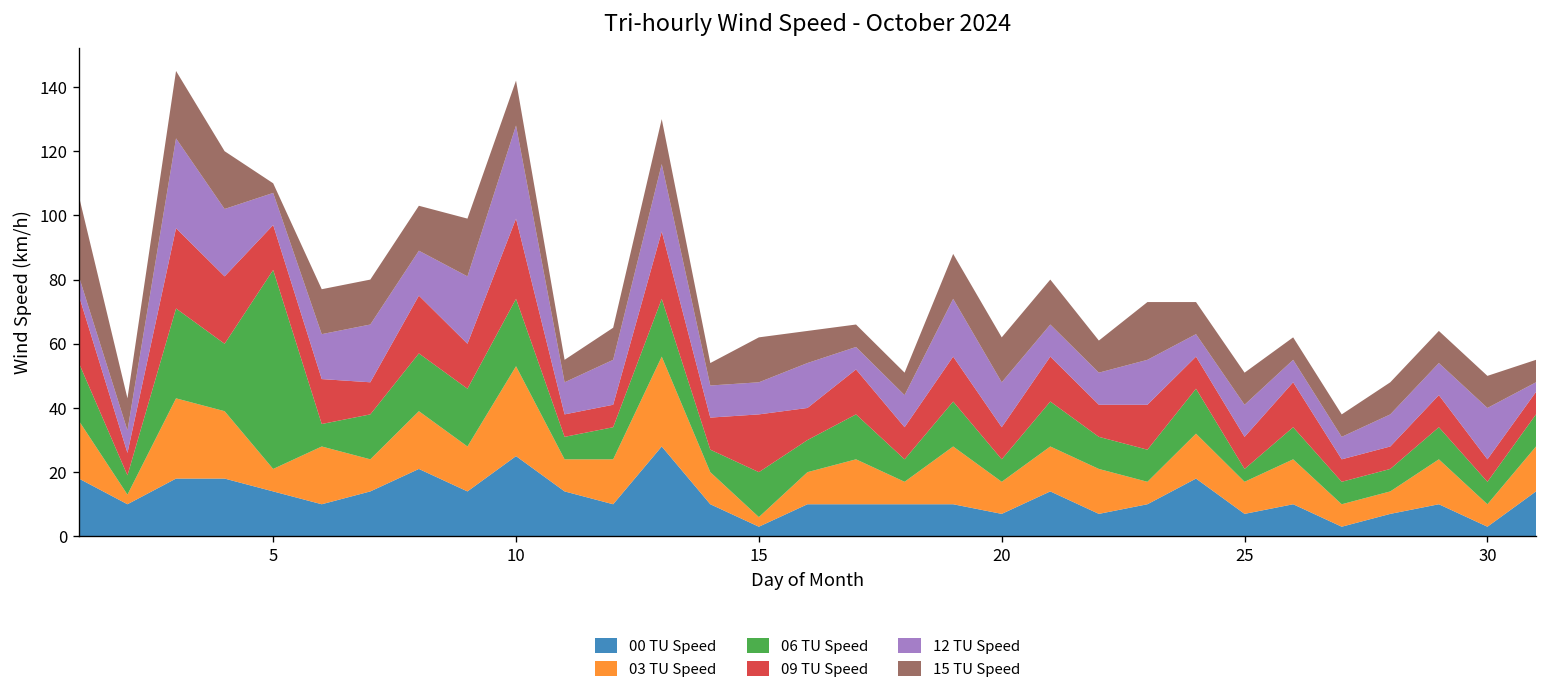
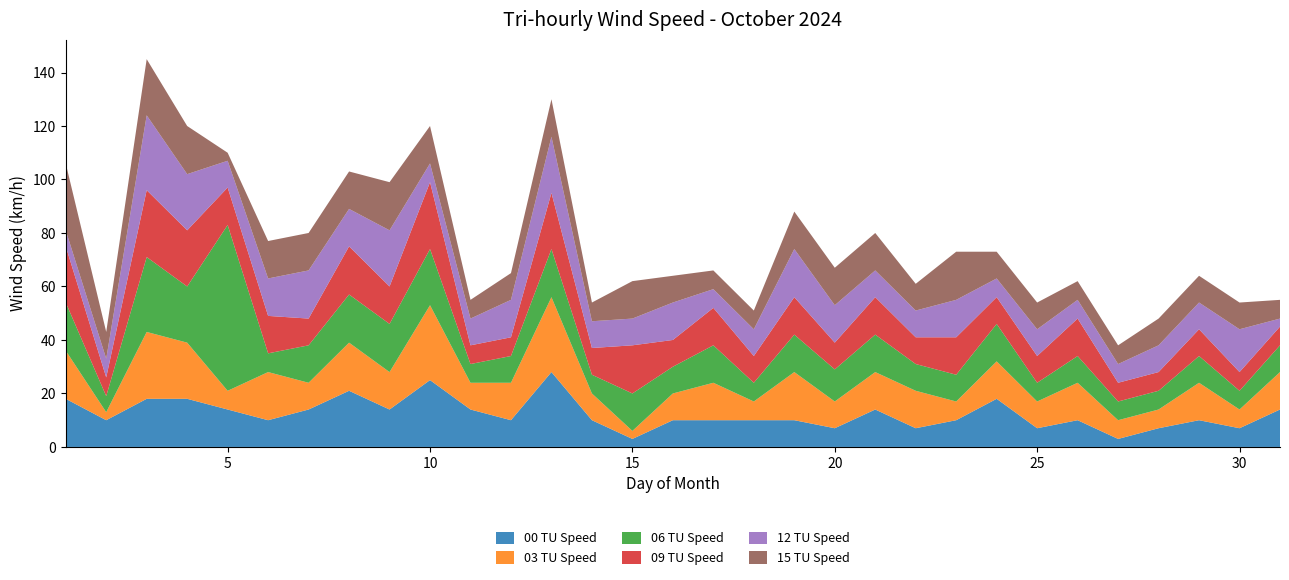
  {
    "00 TU Speed": {
      "5": 14,
      "10": 25,
      "15": 3,
      "20": 7,
      "25": 7,
-     "30": 3
+     "30": 7
    },
    "03 TU Speed": {
      "5": 7,
      "10": 28,
      "15": 3,
      "20": 10,
      "25": 10,
      "30": 7
    },
    "06 TU Speed": {
      "5": 62,
      "10": 21,
      "15": 14,
-     "20": 7,
-     "25": 4,
+     "20": 12,
+     "25": 7,
      "30": 7
    },
    "09 TU Speed": {
      "5": 14,
      "10": 25,
      "15": 18,
      "20": 10,
      "25": 10,
      "30": 7
    },
    "12 TU Speed": {
      "5": 10,
-     "10": 29,
+     "10": 7,
      "15": 10,
      "20": 14,
      "25": 10,
      "30": 16
    },
    "15 TU Speed": {
      "5": 3,
      "10": 14,
      "15": 14,
      "20": 14,
      "25": 10,
      "30": 10
    }
  }
